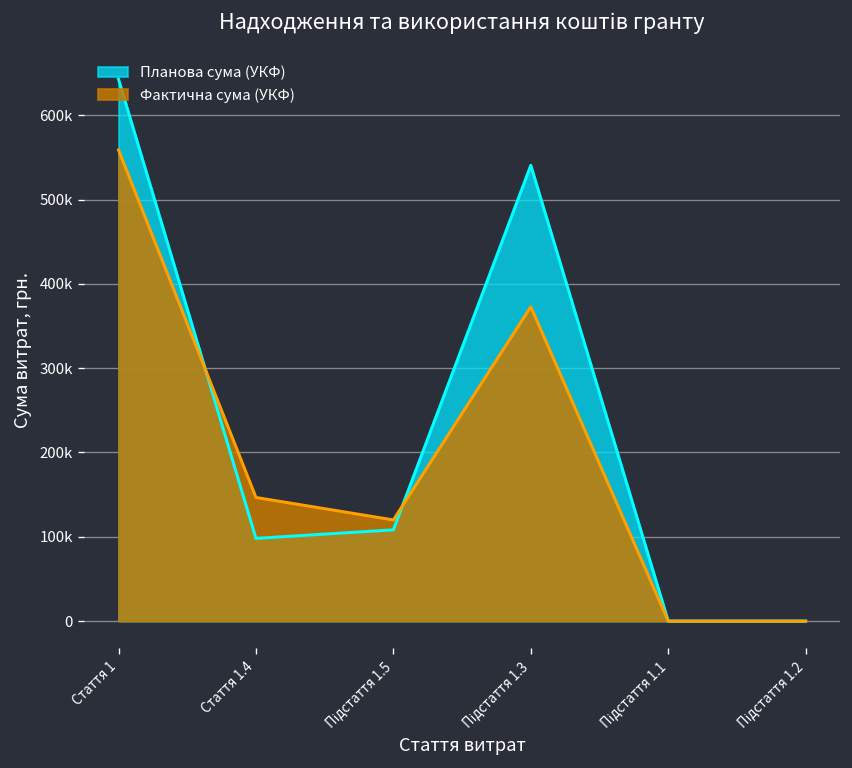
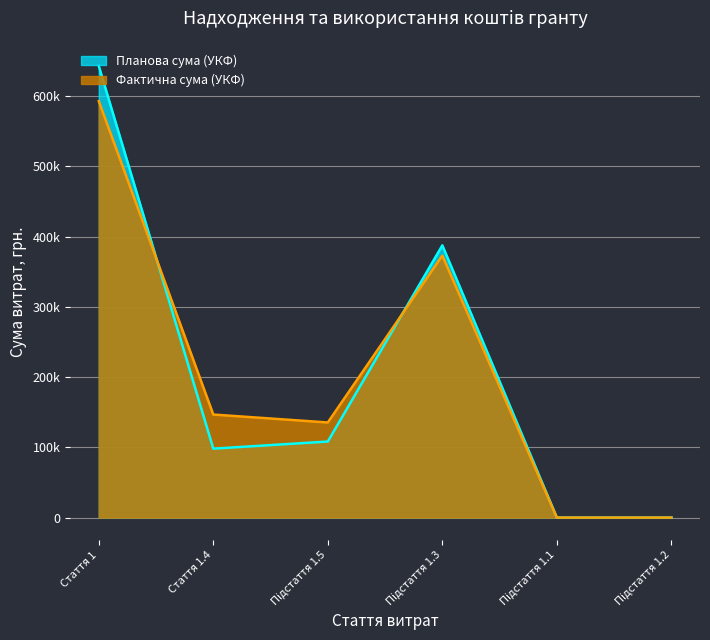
  {
    "Планова сума (УКФ)": {
      "Стаття 1": 640000,
      "Стаття 1.4": 100000,
      "Підстаття 1.5": 110000,
-     "Підстаття 1.3": 540000
+     "Підстаття 1.3": 390000
    },
    "Фактична сума (УКФ)": {
-     "Стаття 1": 560000,
+     "Стаття 1": 590000,
      "Стаття 1.4": 150000,
-     "Підстаття 1.5": 120000,
+     "Підстаття 1.5": 140000,
      "Підстаття 1.3": 370000
    }
  }
